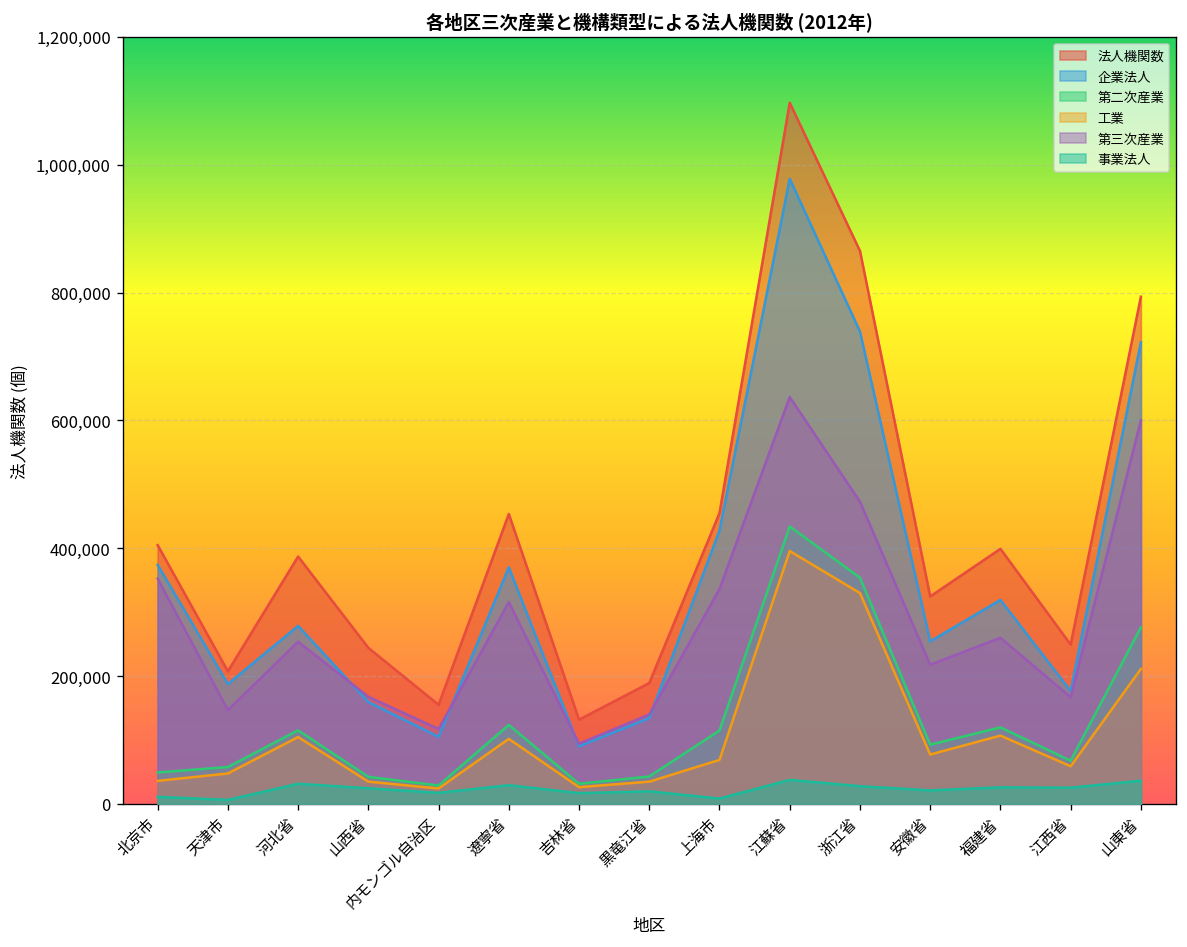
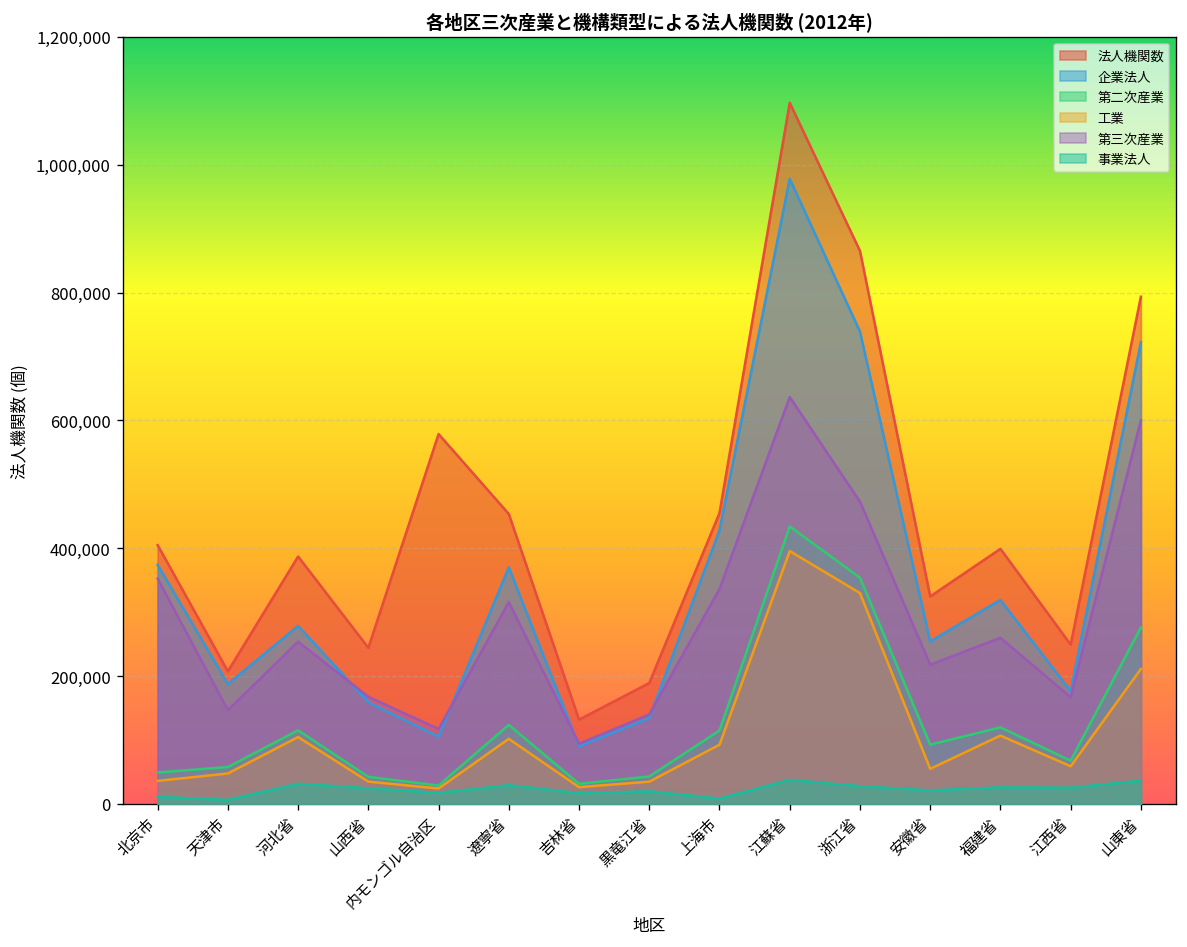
  {
    "法人機関数": {
      "北京市": "400,000",
      "天津市": "210,000",
      "河北省": "390,000",
      "山西省": "240,000",
-     "内モンゴル自治区": "160,000",
+     "内モンゴル自治区": "580,000",
      "遼寧省": "450,000",
      "吉林省": "130,000",
      "黒竜江省": "190,000",
      "上海市": "460,000",
      "江蘇省": "1,100,000",
      "浙江省": "870,000",
      "安徽省": "320,000",
      "福建省": "400,000",
      "江西省": "250,000",
      "山東省": "790,000"
    },
    "工業": {
      "北京市": "40,000",
      "天津市": "50,000",
      "河北省": "100,000",
      "山西省": "40,000",
      "遼寧省": "100,000",
      "吉林省": "30,000",
      "黒竜江省": "30,000",
-     "上海市": "70,000",
+     "上海市": "90,000",
      "江蘇省": "400,000",
      "浙江省": "330,000",
-     "安徽省": "80,000",
+     "安徽省": "50,000",
      "福建省": "110,000",
      "江西省": "60,000",
      "山東省": "210,000"
    },
    "第三次産業": {
      "北京市": "350,000",
      "天津市": "150,000",
      "河北省": "250,000",
      "山西省": "170,000",
      "内モンゴル自治区": "120,000",
      "遼寧省": "320,000",
      "黒竜江省": "140,000",
      "上海市": "340,000",
      "江蘇省": "640,000",
      "浙江省": "470,000",
      "安徽省": "220,000",
      "福建省": "260,000",
      "江西省": "170,000",
      "山東省": "600,000"
    }
  }
